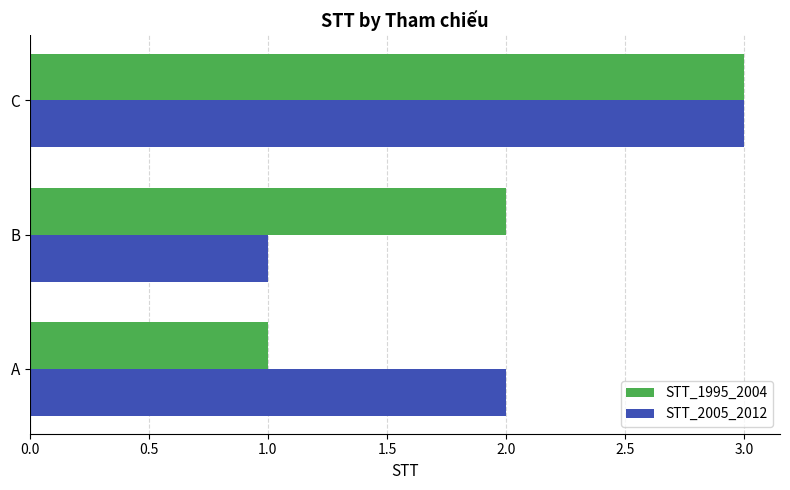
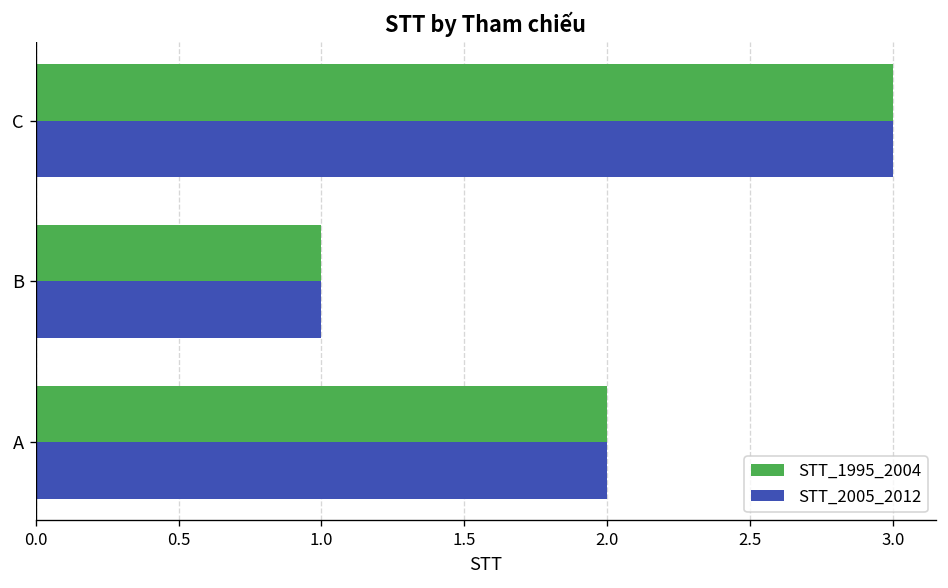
  {
    "STT_1995_2004": {
      "C": 3,
-     "B": 2,
-     "A": 1
+     "B": 1,
+     "A": 2
    },
    "STT_2005_2012": {
      "C": 3,
      "B": 1,
      "A": 2
    }
  }
